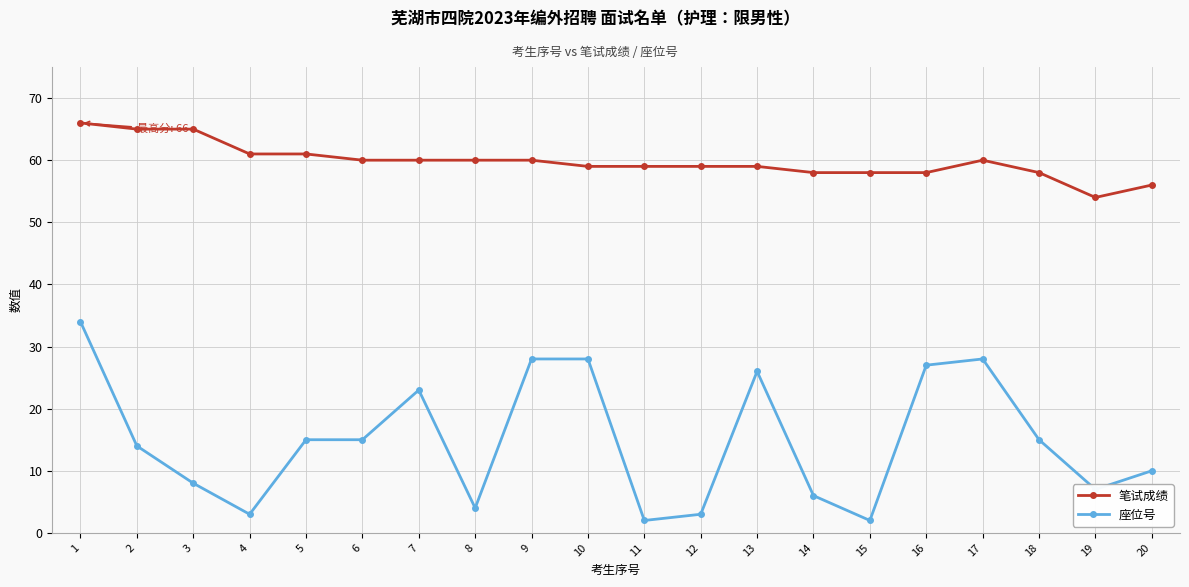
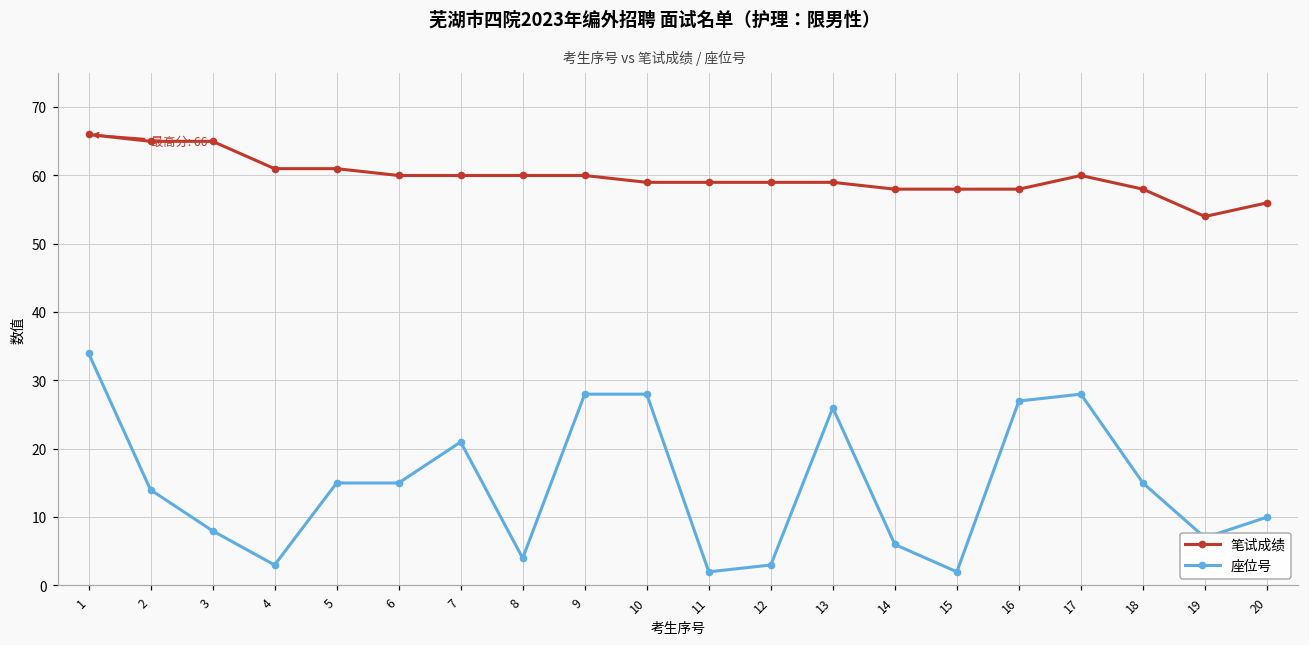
  {
    "笔试成绩": {
      "1": 66,
      "3": 65,
      "4": 61,
      "5": 61,
      "6": 60,
      "7": 60,
      "8": 60,
      "9": 60,
      "10": 59,
      "11": 59,
      "12": 59,
      "13": 59,
      "14": 58,
      "15": 58,
      "16": 58,
      "17": 60,
      "18": 58,
      "19": 54,
      "20": 56
    },
    "座位号": {
      "1": 34,
      "2": 14,
      "3": 8,
      "4": 3,
      "5": 15,
      "6": 15,
-     "7": 23,
+     "7": 21,
      "8": 4,
      "9": 28,
      "10": 28,
      "11": 2,
      "12": 3,
      "13": 26,
      "14": 6,
      "15": 2,
      "16": 27,
      "17": 28,
      "18": 15,
      "20": 10
    }
  }
